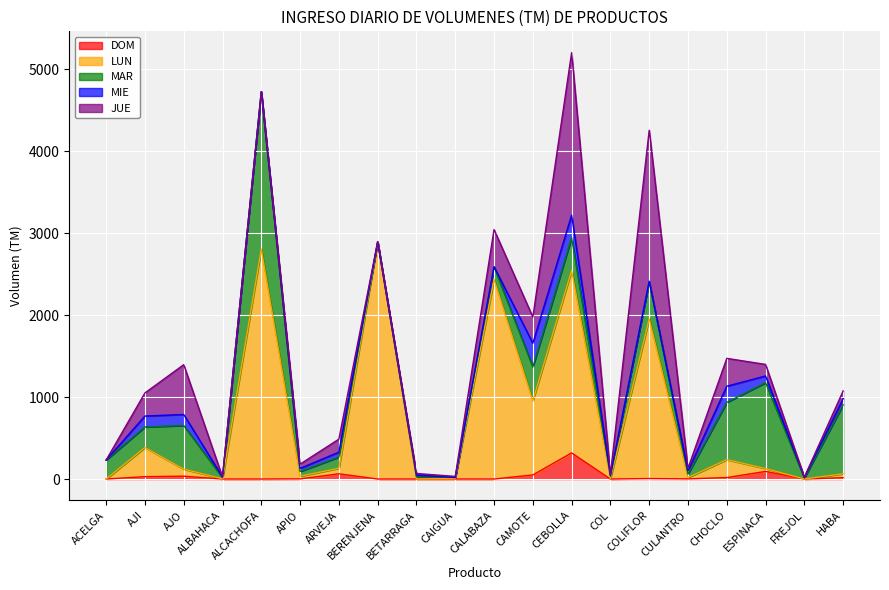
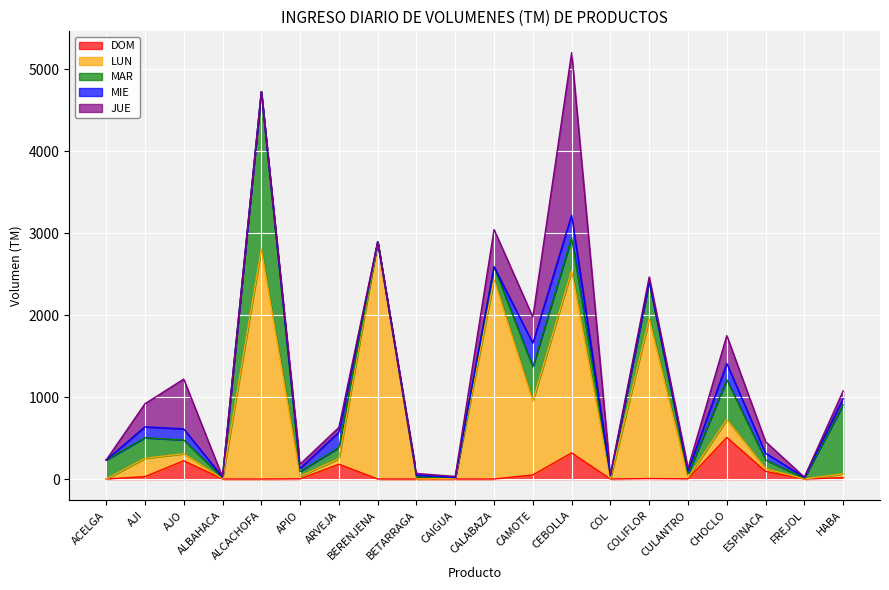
  {
    "DOM": {
      "AJI": 0,
-     "AJO": 0,
+     "AJO": 200,
      "ALCACHOFA": 0,
      "APIO": 0,
-     "ARVEJA": 100,
+     "ARVEJA": 200,
      "BERENJENA": 0,
      "CALABAZA": 0,
      "CAMOTE": 100,
      "CEBOLLA": 300,
      "COLIFLOR": 0,
-     "CHOCLO": 0,
+     "CHOCLO": 500,
      "ESPINACA": 100,
      "HABA": 0
    },
    "LUN": {
-     "AJI": 400,
+     "AJI": 200,
      "AJO": 100,
      "ALCACHOFA": 2800,
      "APIO": 0,
      "ARVEJA": 100,
      "CALABAZA": 2400,
      "CAMOTE": 900,
      "CEBOLLA": 2200,
      "COLIFLOR": 1900,
      "CHOCLO": 200,
      "ESPINACA": 0,
      "HABA": 0
    },
    "MAR": {
      "AJI": 300,
-     "AJO": 500,
+     "AJO": 200,
      "APIO": 100,
      "ARVEJA": 100,
      "CAMOTE": 400,
      "CEBOLLA": 400,
      "CULANTRO": 0,
-     "CHOCLO": 700,
-     "ESPINACA": 1000,
+     "CHOCLO": 500,
+     "ESPINACA": 100,
      "HABA": 800
    },
    "MIE": {
      "AJI": 100,
      "AJO": 100,
      "APIO": 0,
-     "ARVEJA": 100,
+     "ARVEJA": 200,
      "CAMOTE": 300,
      "CEBOLLA": 300,
      "CULANTRO": 0,
      "CHOCLO": 200,
      "ESPINACA": 100,
      "HABA": 100
    },
    "JUE": {
      "AJI": 300,
      "AJO": 600,
      "APIO": 100,
-     "ARVEJA": 200,
+     "ARVEJA": 100,
      "CALABAZA": 500,
      "CAMOTE": 300,
      "CEBOLLA": 2000,
-     "COLIFLOR": 1800,
+     "COLIFLOR": 100,
      "CULANTRO": 0,
      "CHOCLO": 300,
      "ESPINACA": 100,
      "HABA": 100
    }
  }
